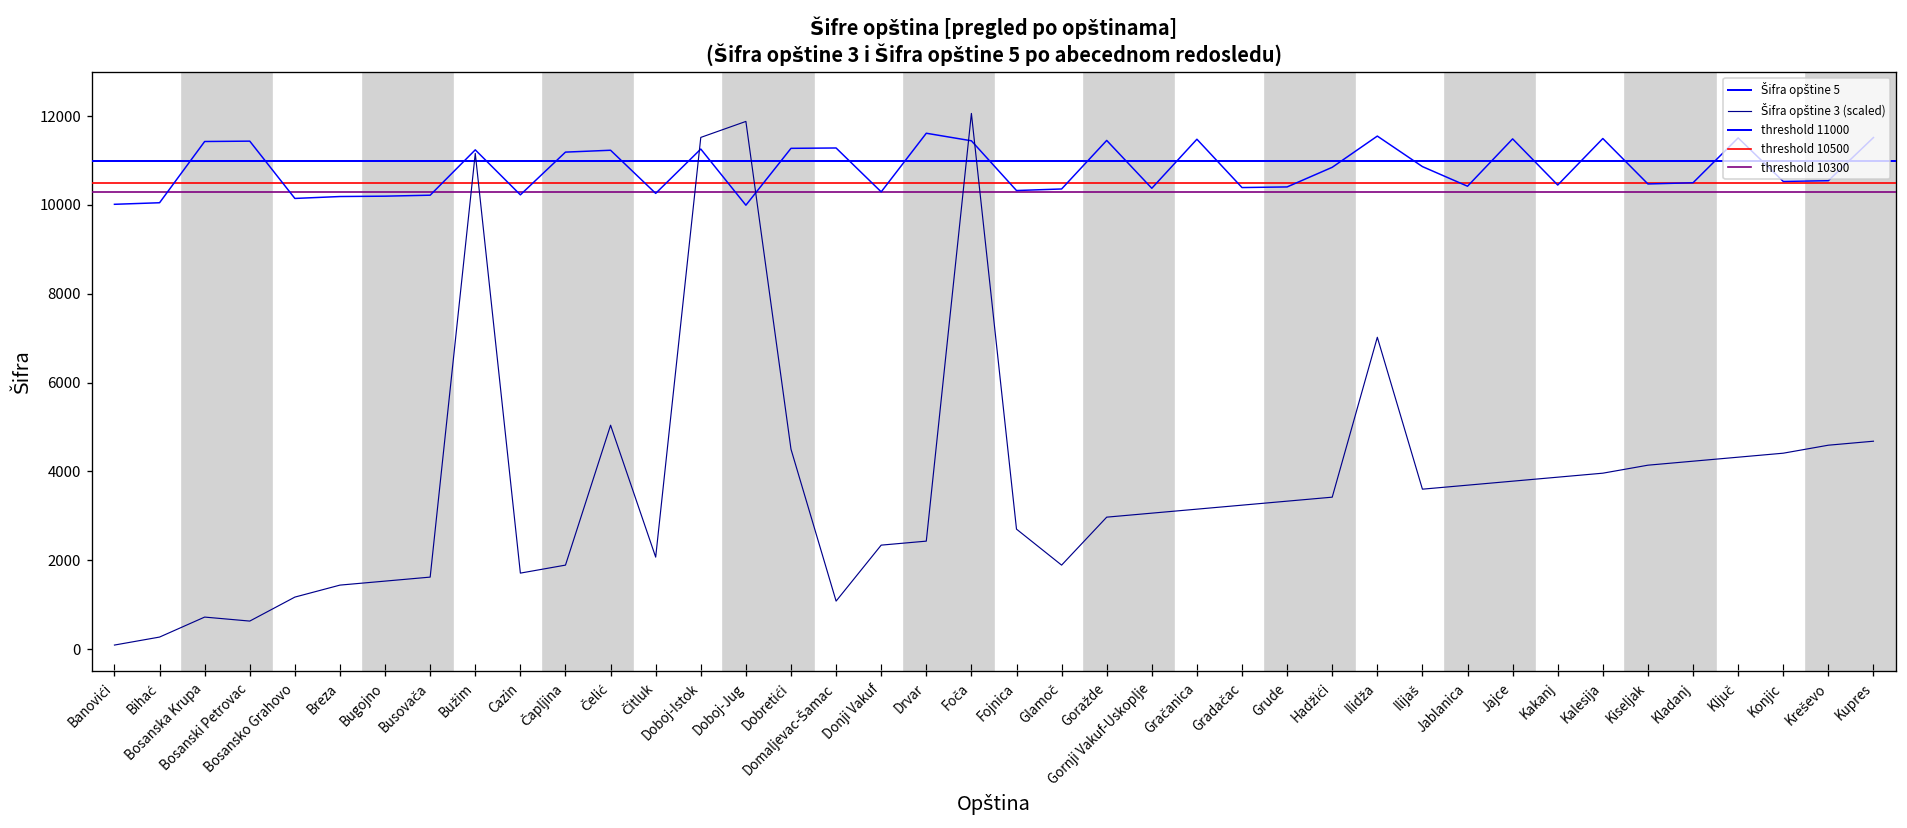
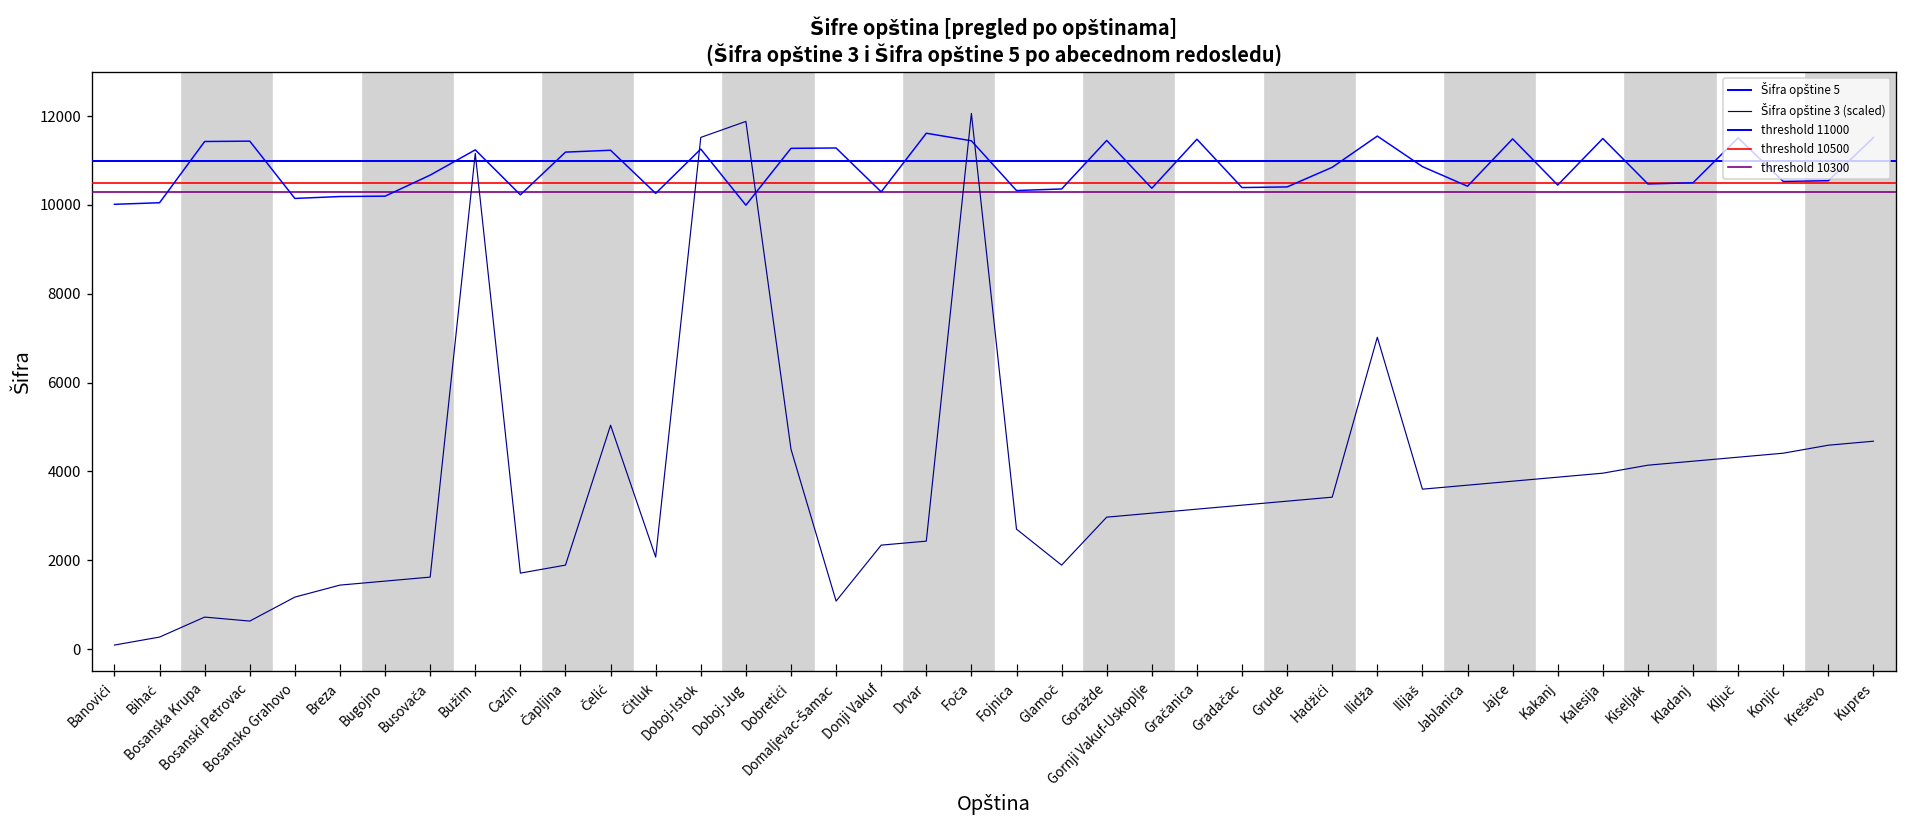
  {
    "Šifra opštine 5": {
      "Banovići": 10000,
      "Bihać": 10000,
      "Bosanska Krupa": 11400,
      "Bosanski Petrovac": 11400,
      "Bosansko Grahovo": 10100,
      "Breza": 10200,
      "Bugojno": 10200,
-     "Busovača": 10200,
+     "Busovača": 10700,
      "Bužim": 11200,
      "Cazin": 10200,
      "Čapljina": 11200,
      "Čelić": 11200,
      "Čitluk": 10300,
      "Doboj-Istok": 11300,
      "Doboj-Jug": 10000,
      "Dobretići": 11300,
      "Domaljevac-Šamac": 11300,
      "Donji Vakuf": 10300,
      "Drvar": 11600,
      "Foča": 11400,
      "Fojnica": 10300,
      "Glamoč": 10400,
      "Goražde": 11500,
      "Gornji Vakuf-Uskoplje": 10400,
      "Gračanica": 11500,
      "Gradačac": 10400,
      "Grude": 10400,
      "Hadžići": 10800,
      "Ilidža": 11600,
      "Ilijaš": 10900,
      "Jablanica": 10400,
      "Jajce": 11500,
      "Kakanj": 10400,
      "Kalesija": 11500,
      "Kiseljak": 10500,
      "Kladanj": 10500,
      "Konjic": 10500,
      "Kreševo": 10500
    },
    "Šifra opštine 3 (scaled)": {
      "Banovići": 100,
      "Bihać": 300,
      "Bosanska Krupa": 700,
      "Bosanski Petrovac": 600,
      "Bosansko Grahovo": 1200,
      "Breza": 1400,
      "Bugojno": 1500,
      "Busovača": 1600,
      "Bužim": 11200,
      "Cazin": 1700,
      "Čapljina": 1900,
      "Čelić": 5000,
      "Čitluk": 2100,
      "Doboj-Istok": 11500,
      "Doboj-Jug": 11900,
      "Dobretići": 4500,
      "Domaljevac-Šamac": 1100,
      "Donji Vakuf": 2300,
      "Drvar": 2400,
      "Foča": 12100,
      "Fojnica": 2700,
      "Glamoč": 1900,
      "Goražde": 3000,
      "Gornji Vakuf-Uskoplje": 3100,
      "Gračanica": 3200,
      "Gradačac": 3200,
      "Grude": 3300,
      "Hadžići": 3400,
      "Ilidža": 7000,
      "Ilijaš": 3600,
      "Jablanica": 3700,
      "Jajce": 3800,
      "Kakanj": 3900,
      "Kalesija": 4000,
      "Kiseljak": 4100,
      "Kladanj": 4200,
      "Ključ": 4300,
      "Konjic": 4400,
      "Kreševo": 4600,
      "Kupres": 4700
    }
  }
